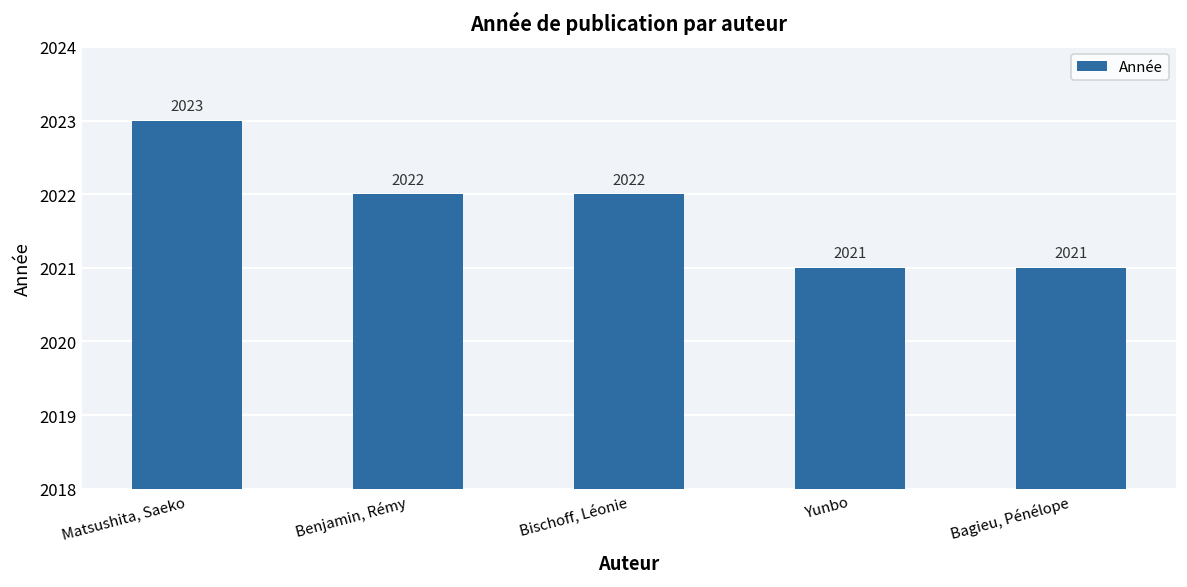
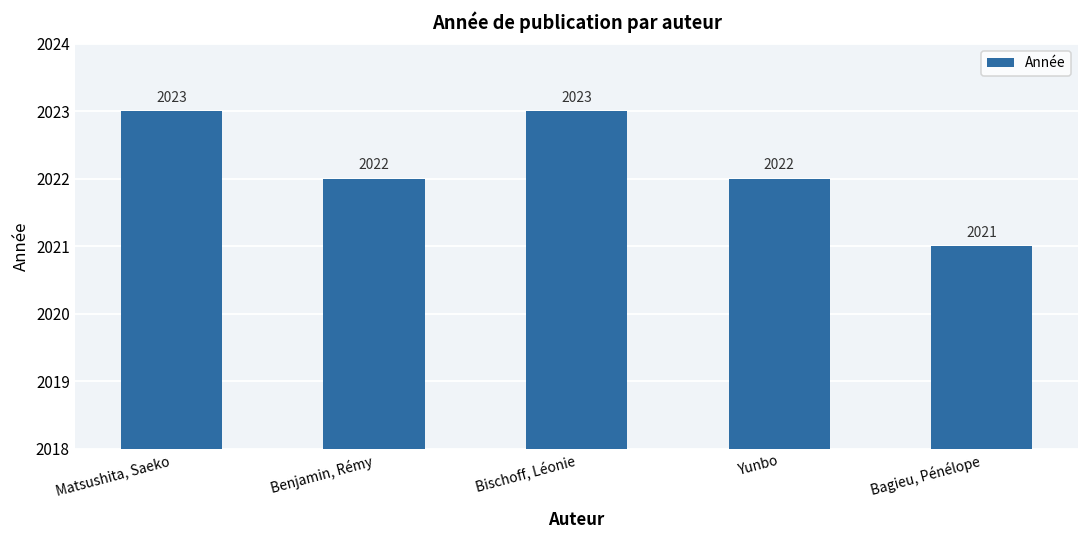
  {
    "Matsushita, Saeko": 2023,
    "Benjamin, Rémy": 2022,
-   "Bischoff, Léonie": 2022,
-   "Yunbo": 2021,
+   "Bischoff, Léonie": 2023,
+   "Yunbo": 2022,
    "Bagieu, Pénélope": 2021
  }
